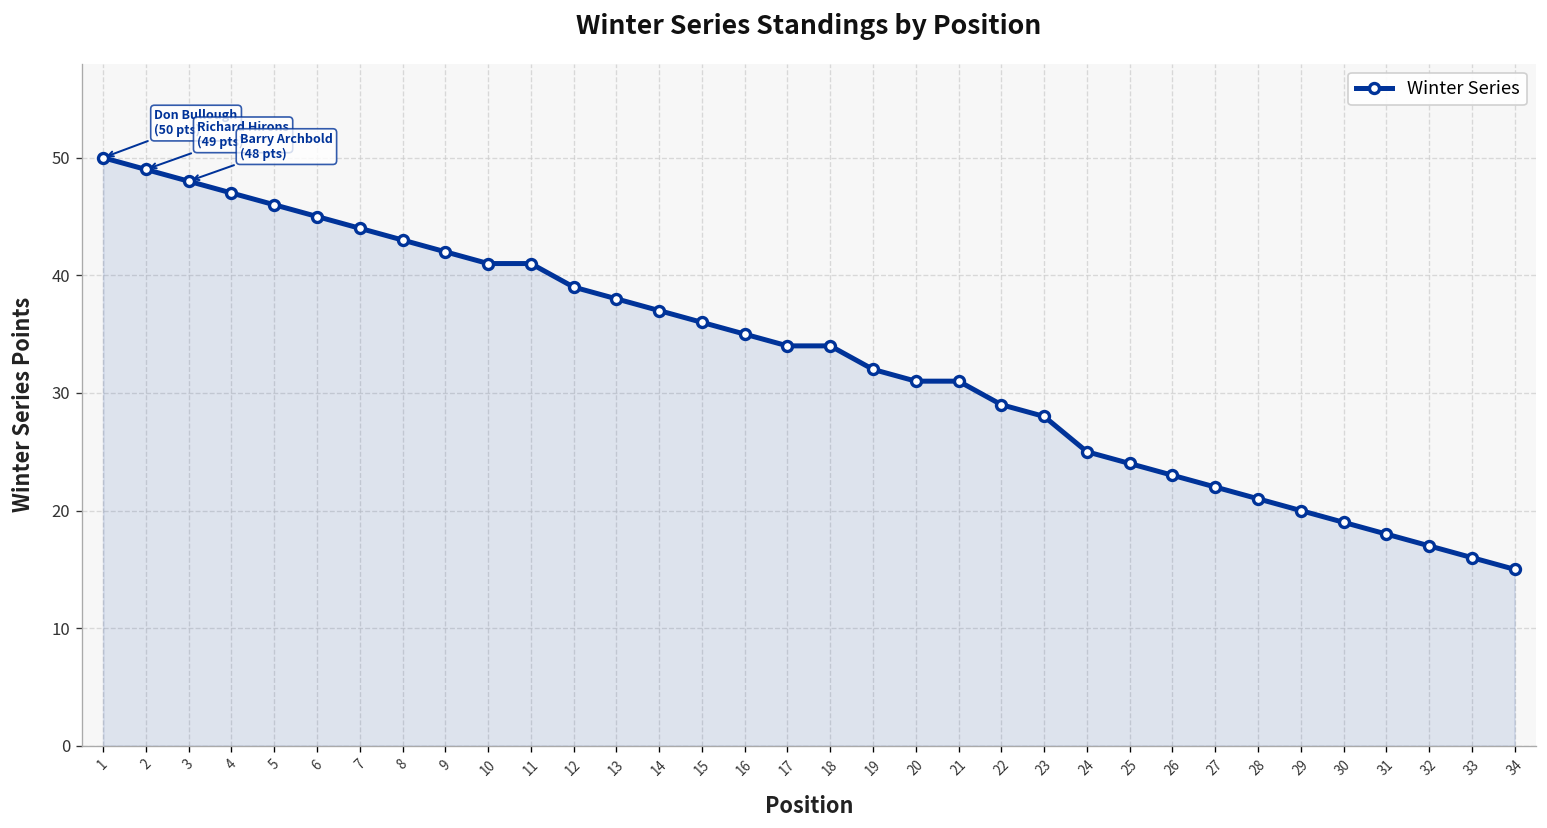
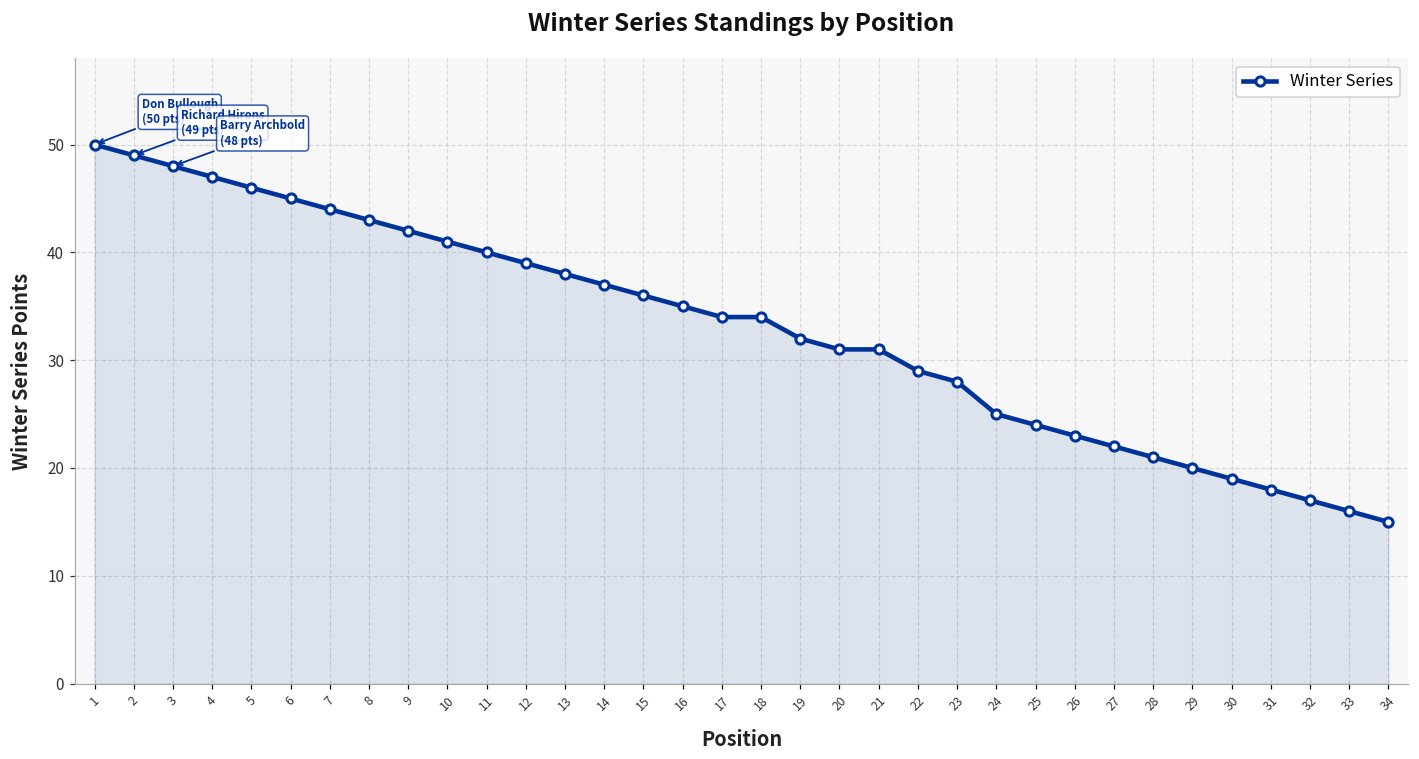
  {
    "4": 47,
    "5": 46,
    "6": 45,
    "7": 44,
    "8": 43,
    "9": 42,
    "10": 41,
-   "11": 41,
+   "11": 40,
    "12": 39,
    "13": 38,
    "14": 37,
    "15": 36,
    "16": 35,
    "17": 34,
    "18": 34,
    "19": 32,
    "20": 31,
    "21": 31,
    "22": 29,
    "23": 28,
    "24": 25,
    "25": 24,
    "26": 23,
    "27": 22,
    "28": 21,
    "29": 20,
    "30": 19,
    "31": 18,
    "32": 17,
    "33": 16,
    "34": 15
  }
